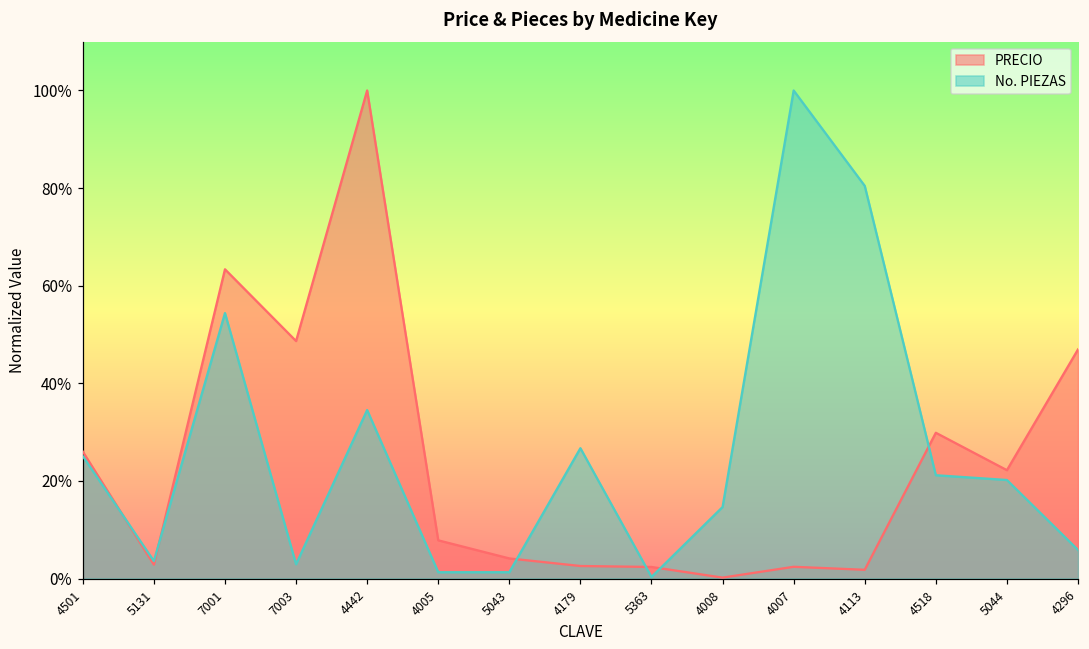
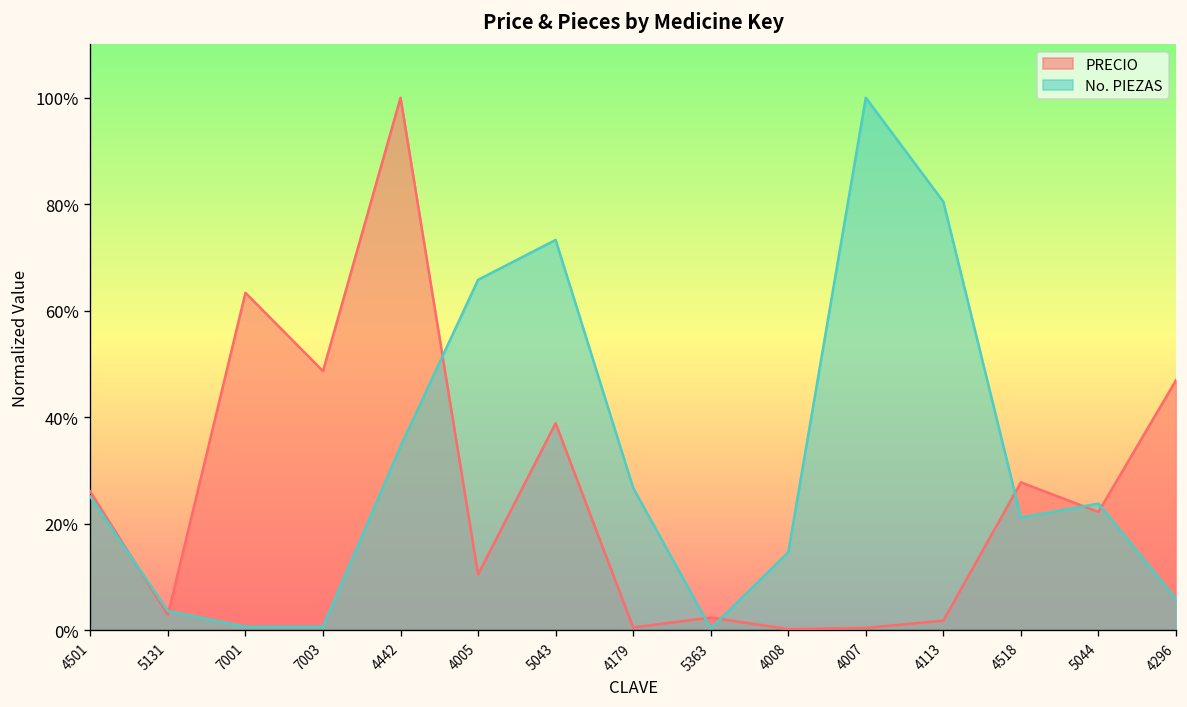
  {
    "PRECIO": {
      "4501": "26%",
      "5131": "3%",
      "7001": "63%",
      "7003": "49%",
      "4442": "100%",
-     "4005": "8%",
-     "5043": "4%",
-     "4179": "3%",
+     "4005": "10%",
+     "5043": "39%",
+     "4179": "1%",
      "5363": "2%",
      "4008": "0%",
-     "4007": "2%",
+     "4007": "0%",
      "4113": "2%",
-     "4518": "30%",
+     "4518": "28%",
      "5044": "22%",
      "4296": "47%"
    },
    "No. PIEZAS": {
      "4501": "25%",
      "5131": "4%",
-     "7001": "54%",
-     "7003": "3%",
+     "7001": "1%",
+     "7003": "1%",
      "4442": "35%",
-     "4005": "1%",
-     "5043": "1%",
+     "4005": "66%",
+     "5043": "73%",
      "4179": "27%",
      "5363": "0%",
      "4008": "15%",
      "4007": "100%",
      "4113": "80%",
      "4518": "21%",
-     "5044": "20%",
+     "5044": "24%",
      "4296": "6%"
    }
  }
